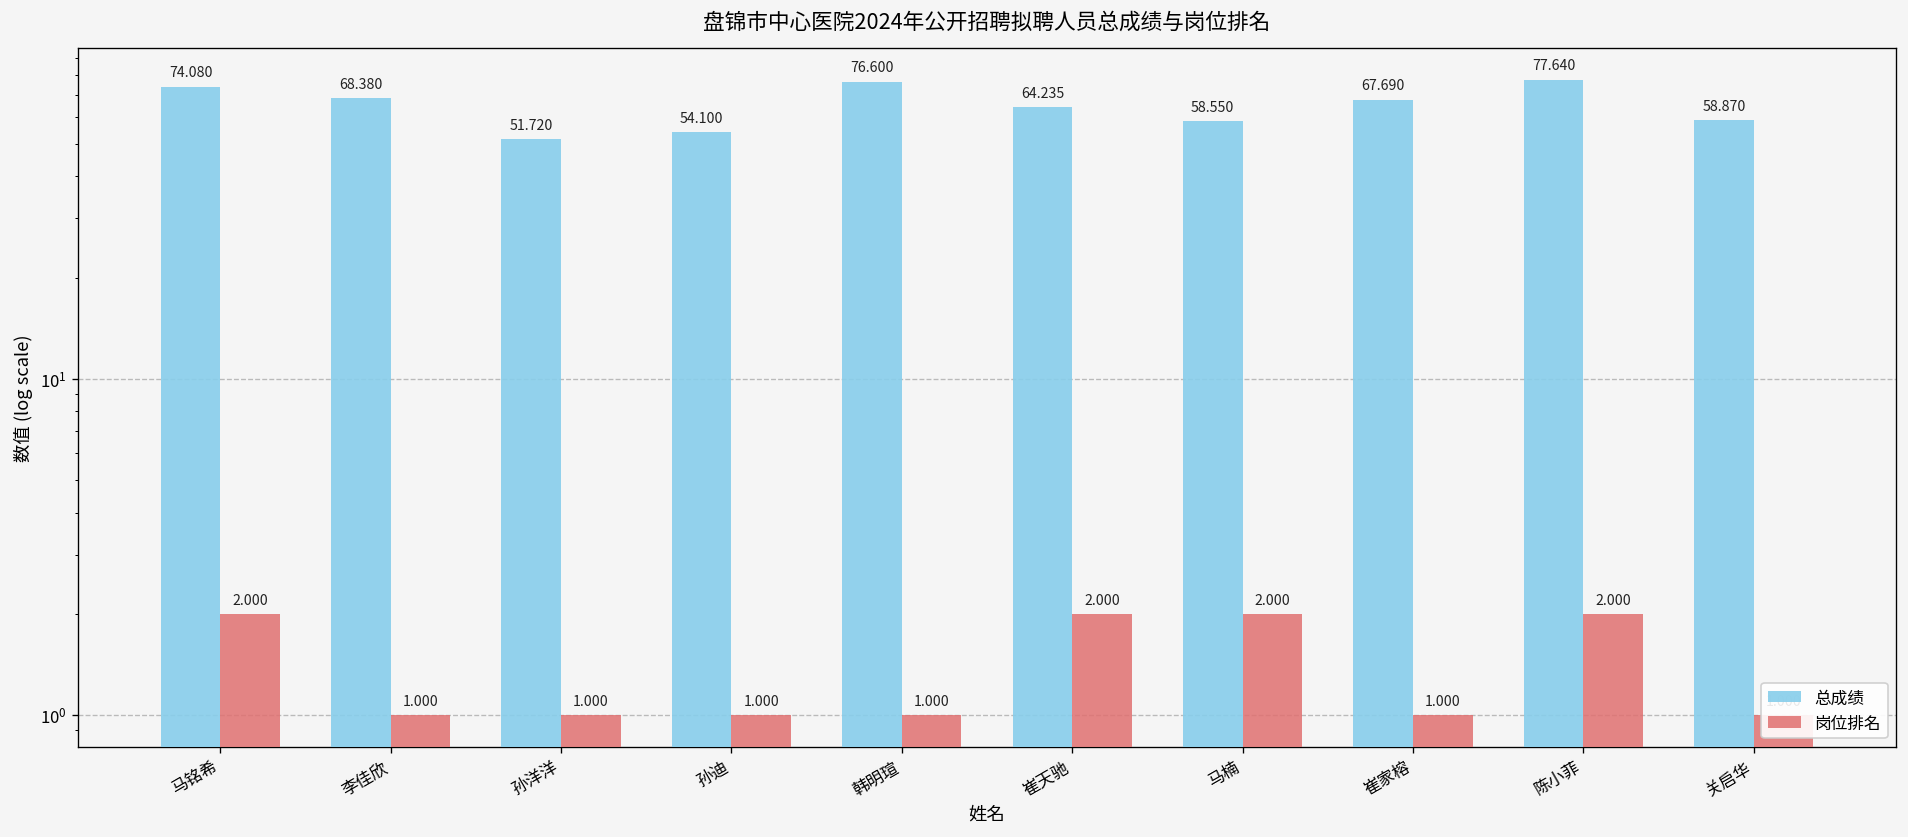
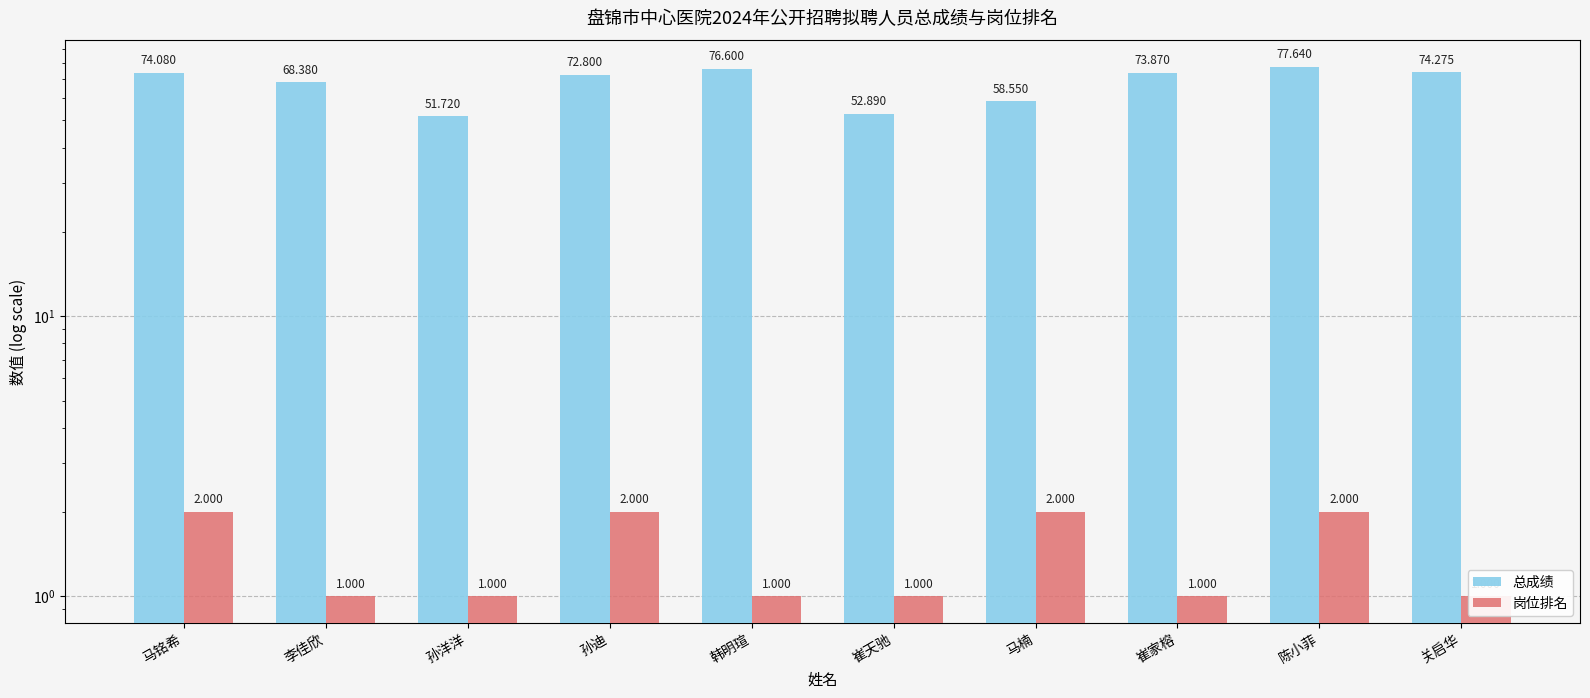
  {
    "总成绩": {
      "马铭希": 74.080,
      "李佳欣": 68.380,
      "孙洋洋": 51.720,
-     "孙迪": 54.100,
+     "孙迪": 72.800,
      "韩明瑄": 76.600,
-     "崔天驰": 64.235,
+     "崔天驰": 52.890,
      "马楠": 58.550,
-     "崔家榕": 67.690,
+     "崔家榕": 73.870,
      "陈小菲": 77.640,
-     "关启华": 58.870
+     "关启华": 74.275
    },
    "岗位排名": {
      "马铭希": 2.000,
      "李佳欣": 1.000,
      "孙洋洋": 1.000,
-     "孙迪": 1.000,
+     "孙迪": 2.000,
      "韩明瑄": 1.000,
-     "崔天驰": 2.000,
+     "崔天驰": 1.000,
      "马楠": 2.000,
      "崔家榕": 1.000,
      "陈小菲": 2.000
    }
  }
